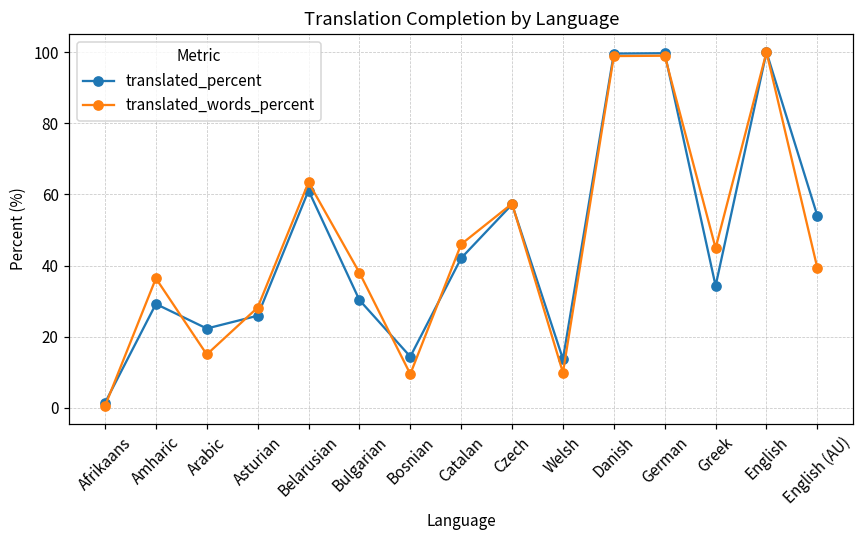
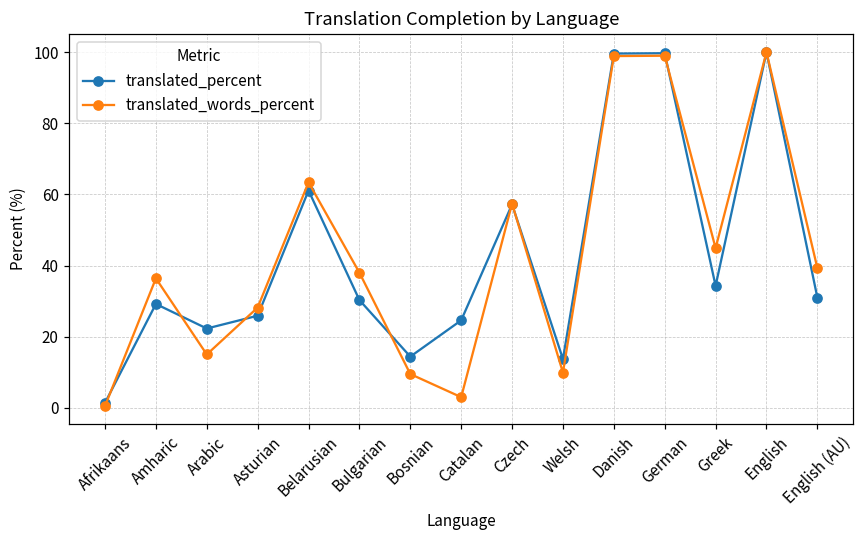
  {
    "translated_percent": {
      "Afrikaans": 1,
      "Amharic": 29,
      "Arabic": 22,
      "Asturian": 26,
      "Belarusian": 61,
      "Bulgarian": 30,
      "Bosnian": 14,
-     "Catalan": 42,
+     "Catalan": 25,
      "Welsh": 14,
      "Greek": 34,
-     "English (AU)": 54
+     "English (AU)": 31
    },
    "translated_words_percent": {
      "Afrikaans": 1,
      "Amharic": 36,
      "Arabic": 15,
      "Asturian": 28,
      "Belarusian": 63,
      "Bulgarian": 38,
      "Bosnian": 10,
-     "Catalan": 46,
+     "Catalan": 3,
      "Welsh": 10,
      "Greek": 45,
      "English (AU)": 39
    }
  }
